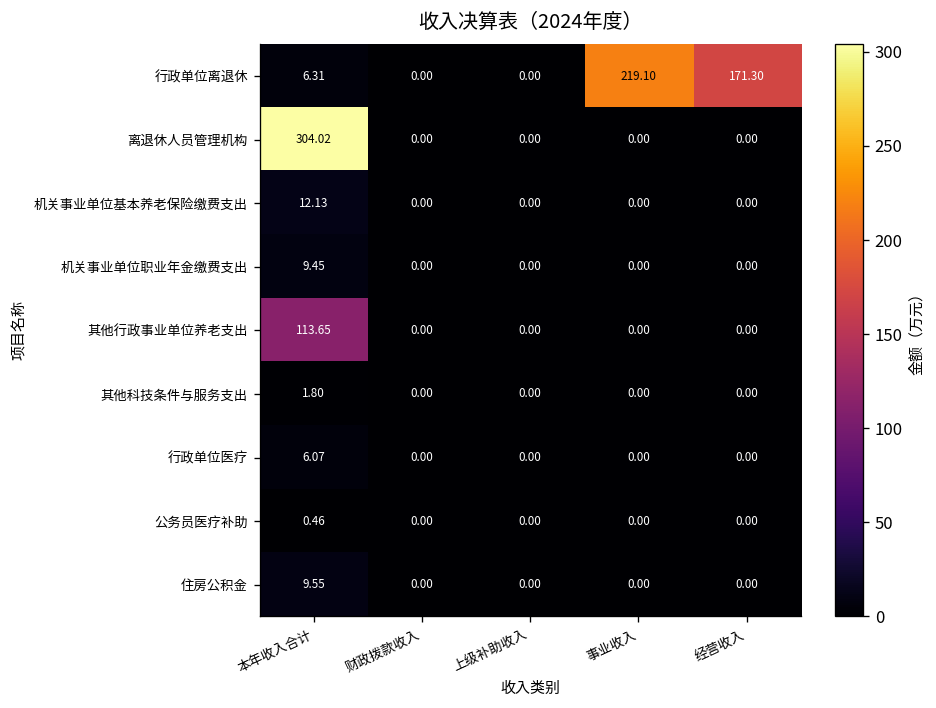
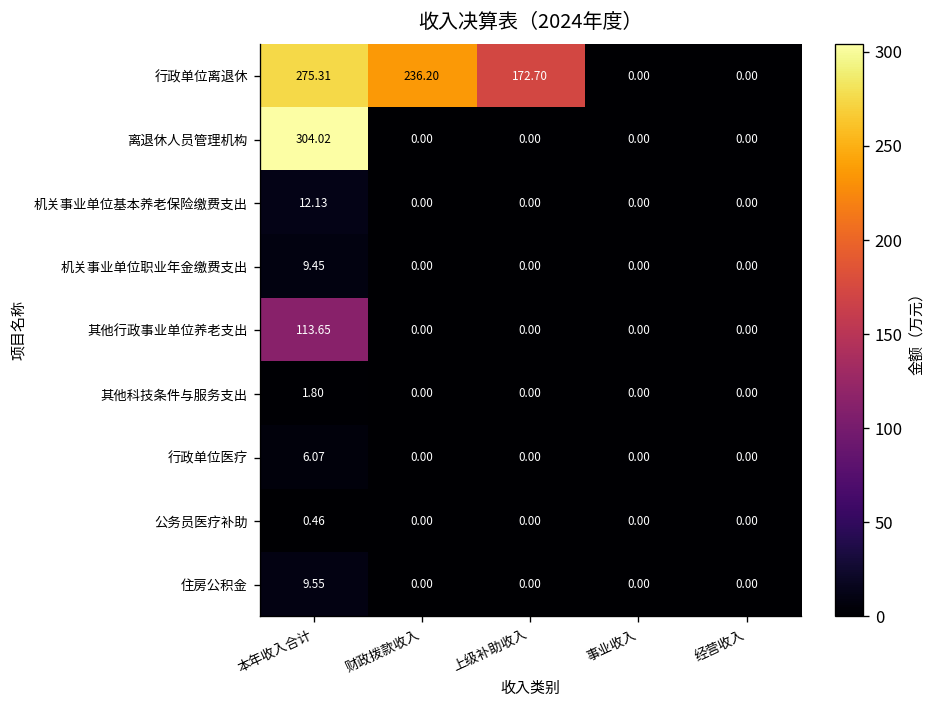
  {
    "行政单位离退休": {
-     "本年收入合计": 6.31,
-     "财政拨款收入": 0.00,
-     "上级补助收入": 0.00,
-     "事业收入": 219.10,
-     "经营收入": 171.30
+     "本年收入合计": 275.31,
+     "财政拨款收入": 236.20,
+     "上级补助收入": 172.70,
+     "事业收入": 0.00,
+     "经营收入": 0.00
    },
    "离退休人员管理机构": {
      "本年收入合计": 304.02,
      "财政拨款收入": 0.00,
      "上级补助收入": 0.00,
      "事业收入": 0.00,
      "经营收入": 0.00
    },
    "机关事业单位基本养老保险缴费支出": {
      "本年收入合计": 12.13,
      "财政拨款收入": 0.00,
      "上级补助收入": 0.00,
      "事业收入": 0.00,
      "经营收入": 0.00
    },
    "机关事业单位职业年金缴费支出": {
      "本年收入合计": 9.45,
      "财政拨款收入": 0.00,
      "上级补助收入": 0.00,
      "事业收入": 0.00,
      "经营收入": 0.00
    },
    "其他行政事业单位养老支出": {
      "本年收入合计": 113.65,
      "财政拨款收入": 0.00,
      "上级补助收入": 0.00,
      "事业收入": 0.00,
      "经营收入": 0.00
    },
    "其他科技条件与服务支出": {
      "本年收入合计": 1.80,
      "财政拨款收入": 0.00,
      "上级补助收入": 0.00,
      "事业收入": 0.00,
      "经营收入": 0.00
    },
    "行政单位医疗": {
      "本年收入合计": 6.07,
      "财政拨款收入": 0.00,
      "上级补助收入": 0.00,
      "事业收入": 0.00,
      "经营收入": 0.00
    },
    "公务员医疗补助": {
      "本年收入合计": 0.46,
      "财政拨款收入": 0.00,
      "上级补助收入": 0.00,
      "事业收入": 0.00,
      "经营收入": 0.00
    },
    "住房公积金": {
      "本年收入合计": 9.55,
      "财政拨款收入": 0.00,
      "上级补助收入": 0.00,
      "事业收入": 0.00,
      "经营收入": 0.00
    }
  }
